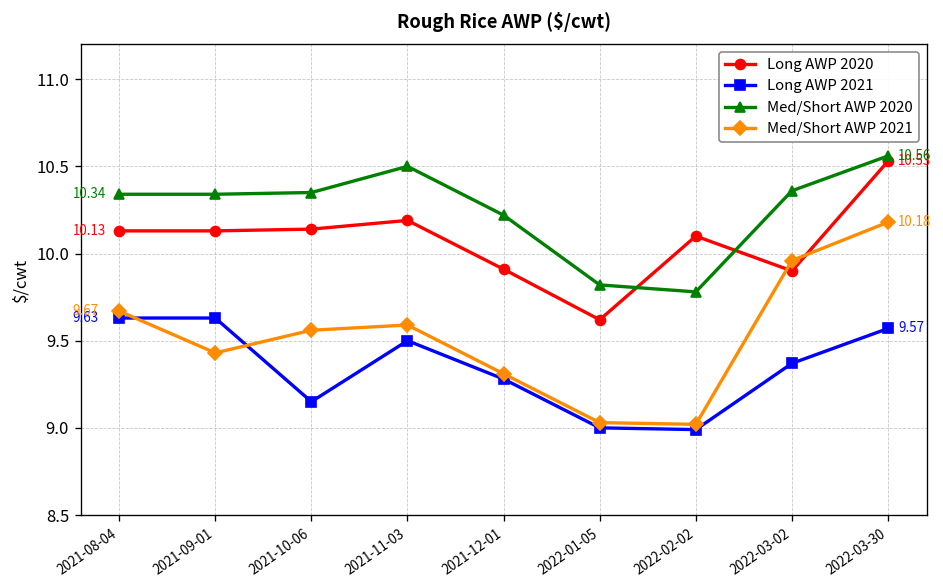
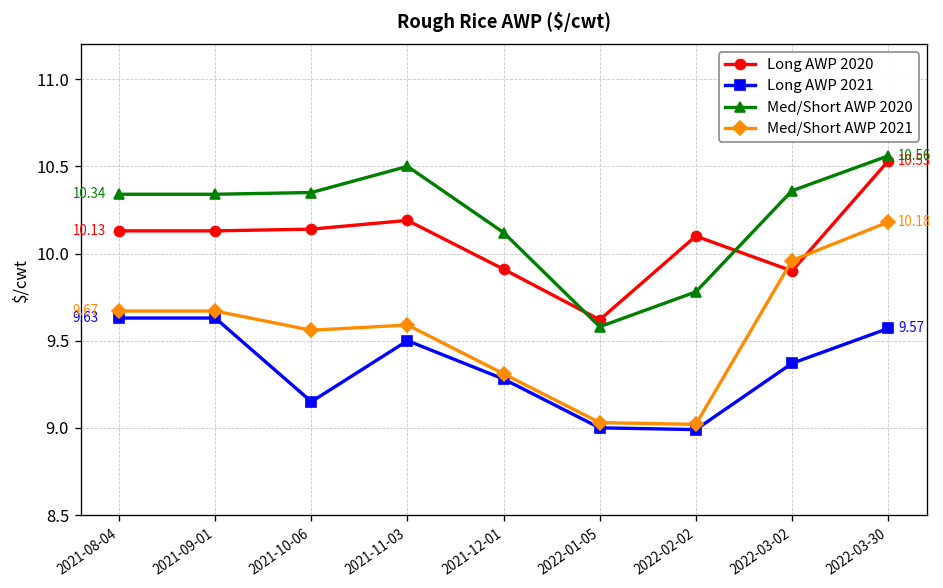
  {
    "Long AWP 2020": {
      "2021-08-04": 10.13
    },
    "Long AWP 2021": {
      "2022-03-30": 9.57
    },
    "Med/Short AWP 2020": {
      "2021-09-01": 10.34,
      "2021-10-06": 10.35,
      "2021-11-03": 10.50,
-     "2021-12-01": 10.22,
-     "2022-01-05": 9.82,
+     "2021-12-01": 10.12,
+     "2022-01-05": 9.58,
      "2022-02-02": 9.78,
      "2022-03-02": 10.36
    },
    "Med/Short AWP 2021": {
-     "2021-09-01": 9.43,
+     "2021-09-01": 9.67,
      "2021-10-06": 9.56,
      "2021-11-03": 9.59,
      "2021-12-01": 9.31,
      "2022-01-05": 9.03,
      "2022-02-02": 9.02,
      "2022-03-02": 9.96
    }
  }
